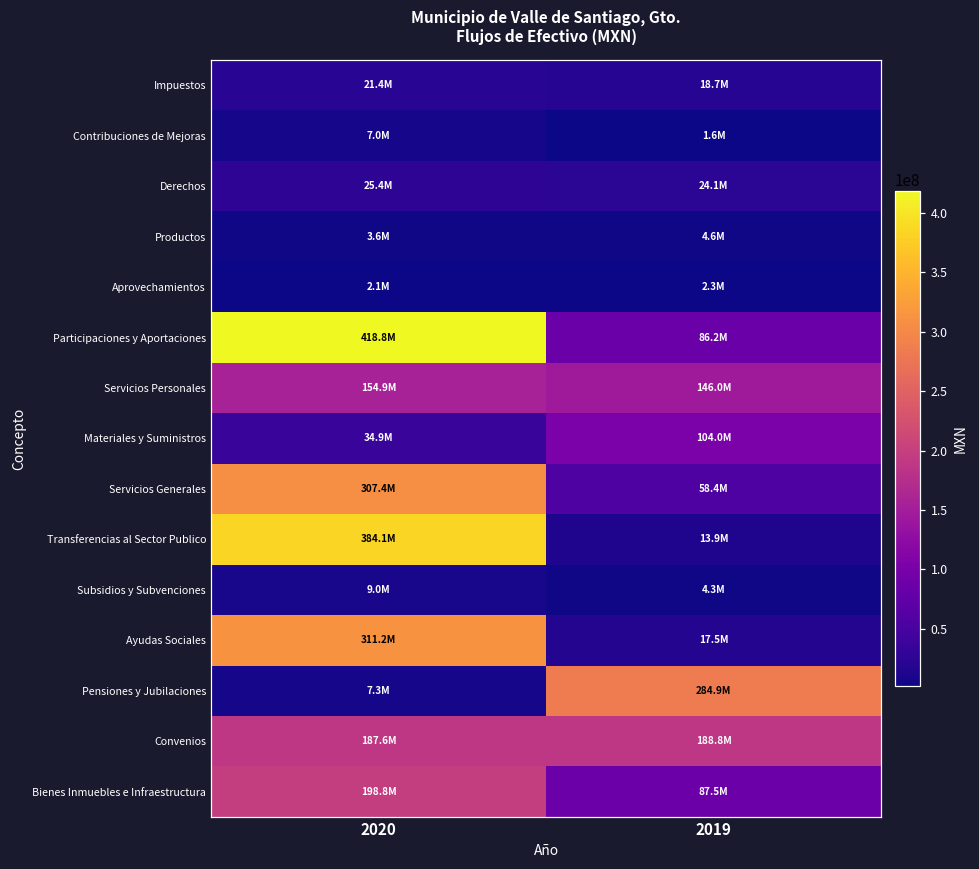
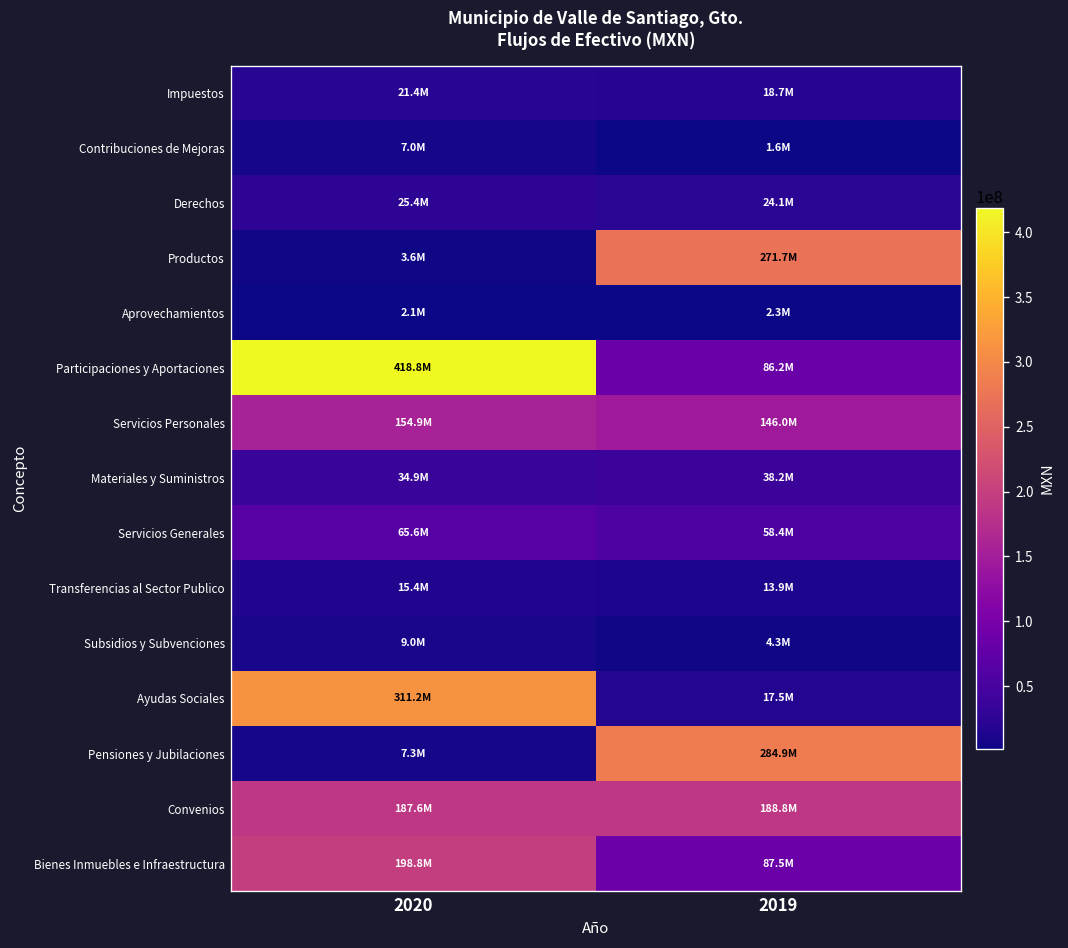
  {
    "Impuestos": {
      "2020": "21.4M",
      "2019": "18.7M"
    },
    "Contribuciones de Mejoras": {
      "2020": "7.0M",
      "2019": "1.6M"
    },
    "Derechos": {
      "2020": "25.4M",
      "2019": "24.1M"
    },
    "Productos": {
      "2020": "3.6M",
-     "2019": "4.6M"
+     "2019": "271.7M"
    },
    "Aprovechamientos": {
      "2020": "2.1M",
      "2019": "2.3M"
    },
    "Participaciones y Aportaciones": {
      "2020": "418.8M",
      "2019": "86.2M"
    },
    "Servicios Personales": {
      "2020": "154.9M",
      "2019": "146.0M"
    },
    "Materiales y Suministros": {
      "2020": "34.9M",
-     "2019": "104.0M"
+     "2019": "38.2M"
    },
    "Servicios Generales": {
-     "2020": "307.4M",
+     "2020": "65.6M",
      "2019": "58.4M"
    },
    "Transferencias al Sector Publico": {
-     "2020": "384.1M",
+     "2020": "15.4M",
      "2019": "13.9M"
    },
    "Subsidios y Subvenciones": {
      "2020": "9.0M",
      "2019": "4.3M"
    },
    "Ayudas Sociales": {
      "2020": "311.2M",
      "2019": "17.5M"
    },
    "Pensiones y Jubilaciones": {
      "2020": "7.3M",
      "2019": "284.9M"
    },
    "Convenios": {
      "2020": "187.6M",
      "2019": "188.8M"
    },
    "Bienes Inmuebles e Infraestructura": {
      "2020": "198.8M",
      "2019": "87.5M"
    }
  }
